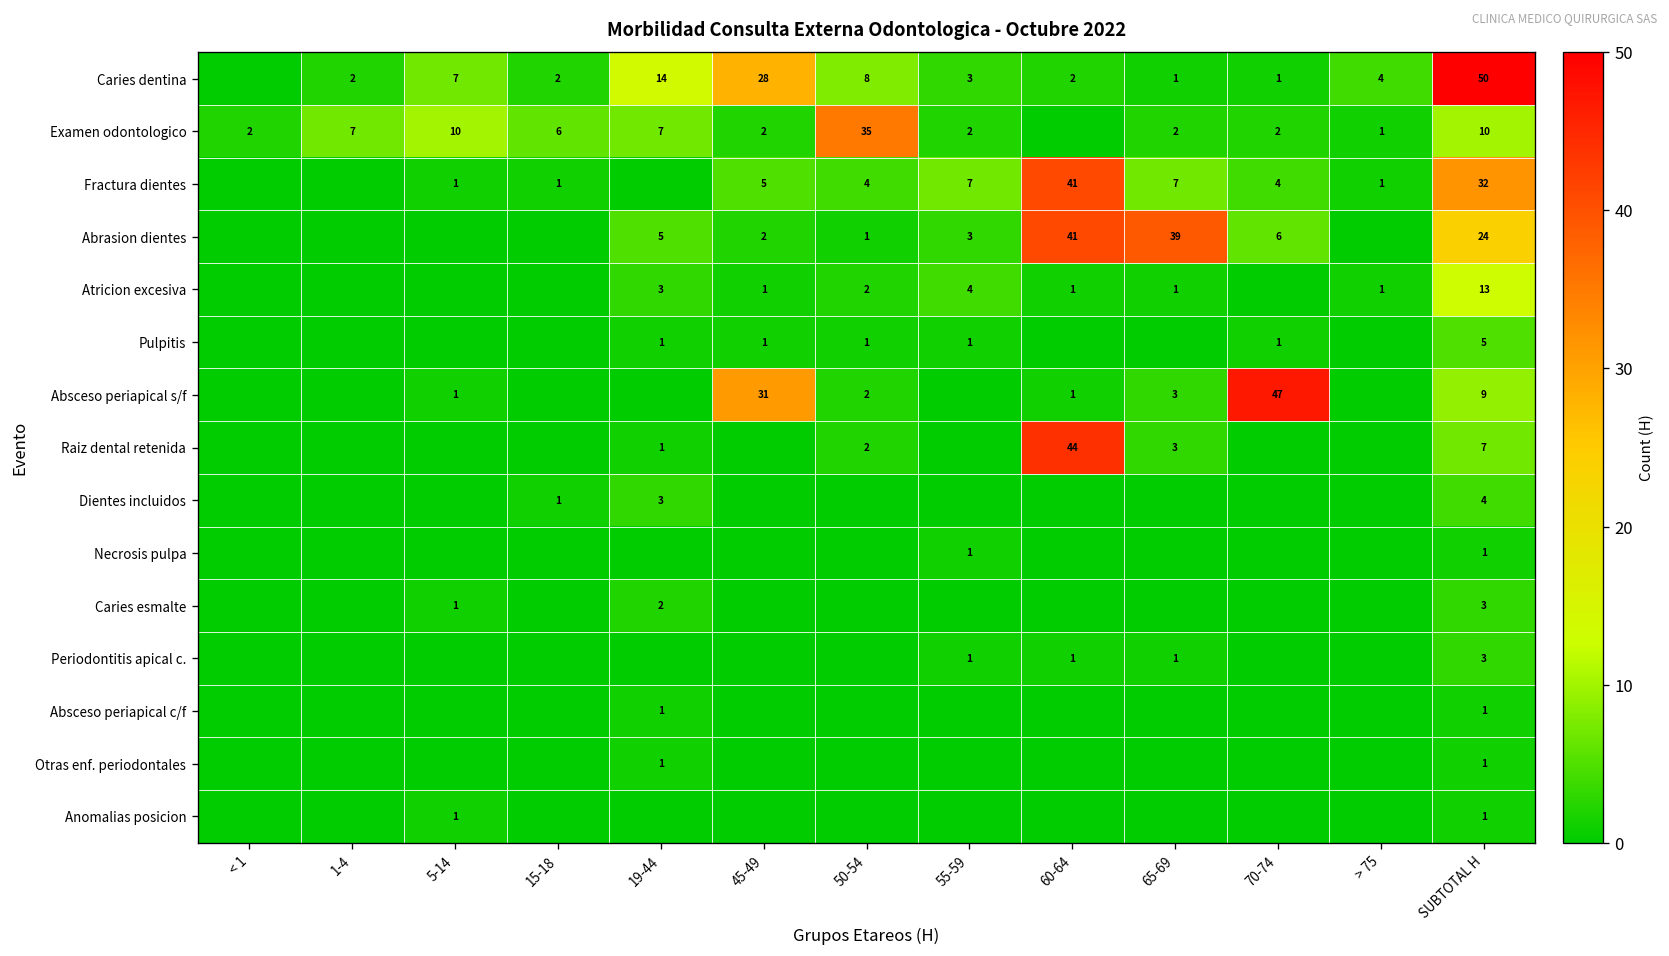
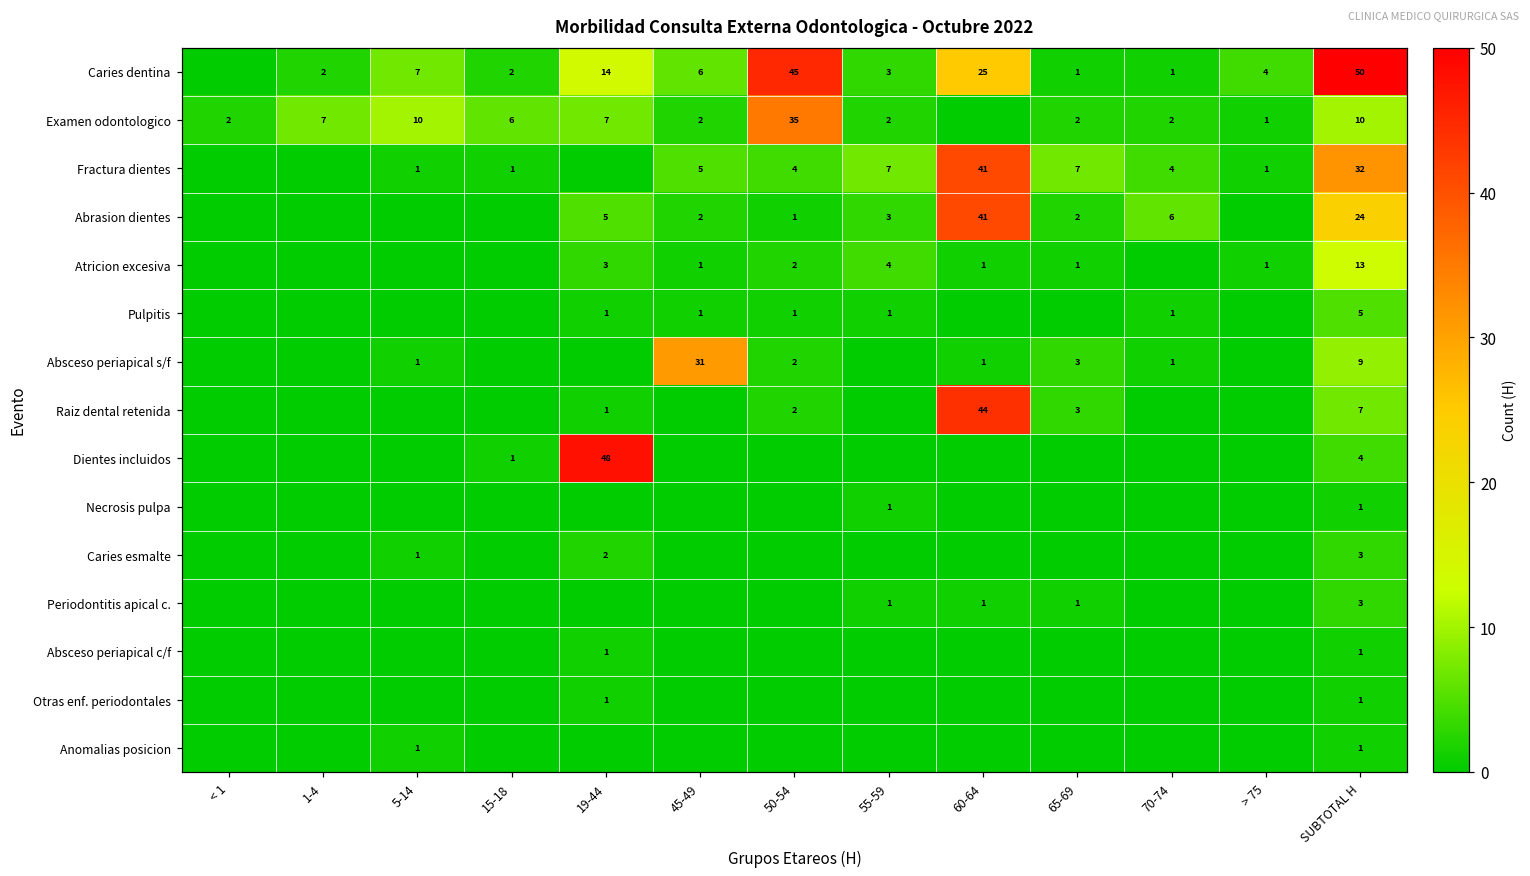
  {
    "Caries dentina": {
      "1-4": 2,
      "5-14": 7,
      "15-18": 2,
      "19-44": 14,
-     "45-49": 28,
-     "50-54": 8,
+     "45-49": 6,
+     "50-54": 45,
      "55-59": 3,
-     "60-64": 2,
+     "60-64": 25,
      "65-69": 1,
      "70-74": 1,
      "> 75": 4,
      "SUBTOTAL H": 50
    },
    "Examen odontologico": {
      "< 1": 2,
      "1-4": 7,
      "5-14": 10,
      "15-18": 6,
      "19-44": 7,
      "45-49": 2,
      "50-54": 35,
      "55-59": 2,
      "65-69": 2,
      "70-74": 2,
      "> 75": 1,
      "SUBTOTAL H": 10
    },
    "Fractura dientes": {
      "5-14": 1,
      "15-18": 1,
      "45-49": 5,
      "50-54": 4,
      "55-59": 7,
      "60-64": 41,
      "65-69": 7,
      "70-74": 4,
      "> 75": 1,
      "SUBTOTAL H": 32
    },
    "Abrasion dientes": {
      "19-44": 5,
      "45-49": 2,
      "50-54": 1,
      "55-59": 3,
      "60-64": 41,
-     "65-69": 39,
+     "65-69": 2,
      "70-74": 6,
      "SUBTOTAL H": 24
    },
    "Atricion excesiva": {
      "19-44": 3,
      "45-49": 1,
      "50-54": 2,
      "55-59": 4,
      "60-64": 1,
      "65-69": 1,
      "> 75": 1,
      "SUBTOTAL H": 13
    },
    "Pulpitis": {
      "19-44": 1,
      "45-49": 1,
      "50-54": 1,
      "55-59": 1,
      "70-74": 1,
      "SUBTOTAL H": 5
    },
    "Absceso periapical s/f": {
      "5-14": 1,
      "45-49": 31,
      "50-54": 2,
      "60-64": 1,
      "65-69": 3,
-     "70-74": 47,
+     "70-74": 1,
      "SUBTOTAL H": 9
    },
    "Raiz dental retenida": {
      "19-44": 1,
      "50-54": 2,
      "60-64": 44,
      "65-69": 3,
      "SUBTOTAL H": 7
    },
    "Dientes incluidos": {
      "15-18": 1,
-     "19-44": 3,
+     "19-44": 48,
      "SUBTOTAL H": 4
    },
    "Necrosis pulpa": {
      "55-59": 1,
      "SUBTOTAL H": 1
    },
    "Caries esmalte": {
      "5-14": 1,
      "19-44": 2,
      "SUBTOTAL H": 3
    },
    "Periodontitis apical c.": {
      "55-59": 1,
      "60-64": 1,
      "65-69": 1,
      "SUBTOTAL H": 3
    },
    "Absceso periapical c/f": {
      "19-44": 1,
      "SUBTOTAL H": 1
    },
    "Otras enf. periodontales": {
      "19-44": 1,
      "SUBTOTAL H": 1
    },
    "Anomalias posicion": {
      "5-14": 1,
      "SUBTOTAL H": 1
    }
  }
